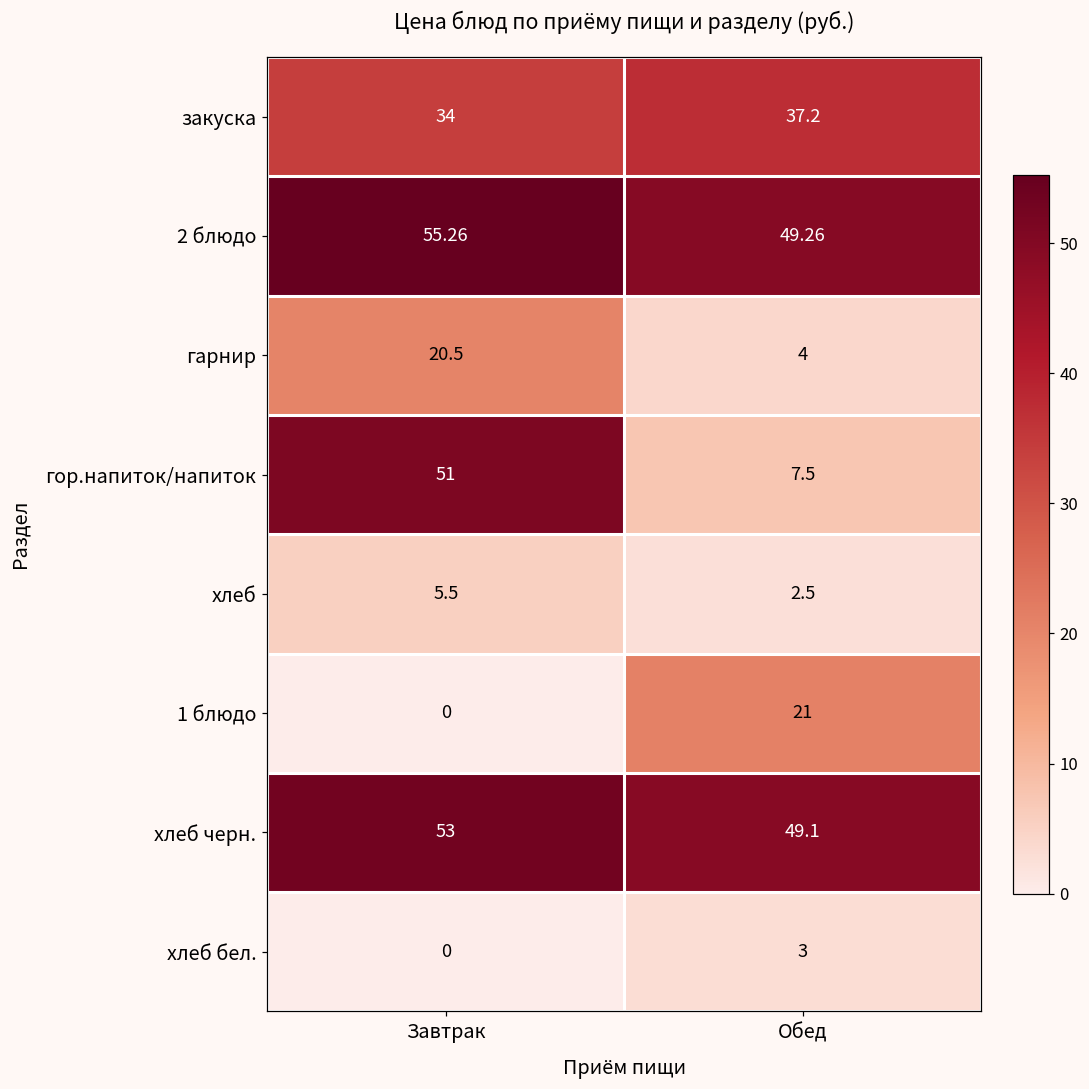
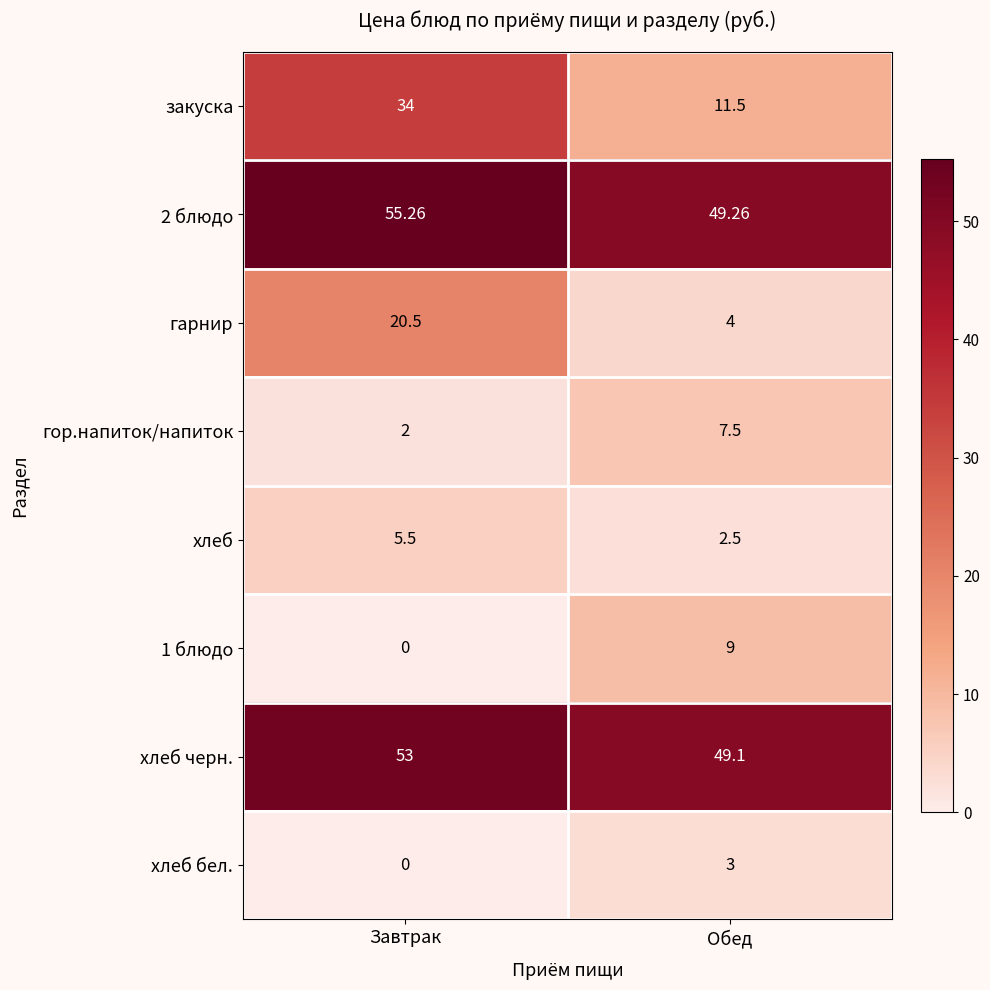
  {
    "закуска": {
      "Завтрак": 34,
-     "Обед": 37.2
+     "Обед": 11.5
    },
    "2 блюдо": {
      "Завтрак": 55.26,
      "Обед": 49.26
    },
    "гарнир": {
      "Завтрак": 20.5,
      "Обед": 4
    },
    "гор.напиток/напиток": {
-     "Завтрак": 51,
+     "Завтрак": 2,
      "Обед": 7.5
    },
    "хлеб": {
      "Завтрак": 5.5,
      "Обед": 2.5
    },
    "1 блюдо": {
      "Завтрак": 0,
-     "Обед": 21
+     "Обед": 9
    },
    "хлеб черн.": {
      "Завтрак": 53,
      "Обед": 49.1
    },
    "хлеб бел.": {
      "Завтрак": 0,
      "Обед": 3
    }
  }
